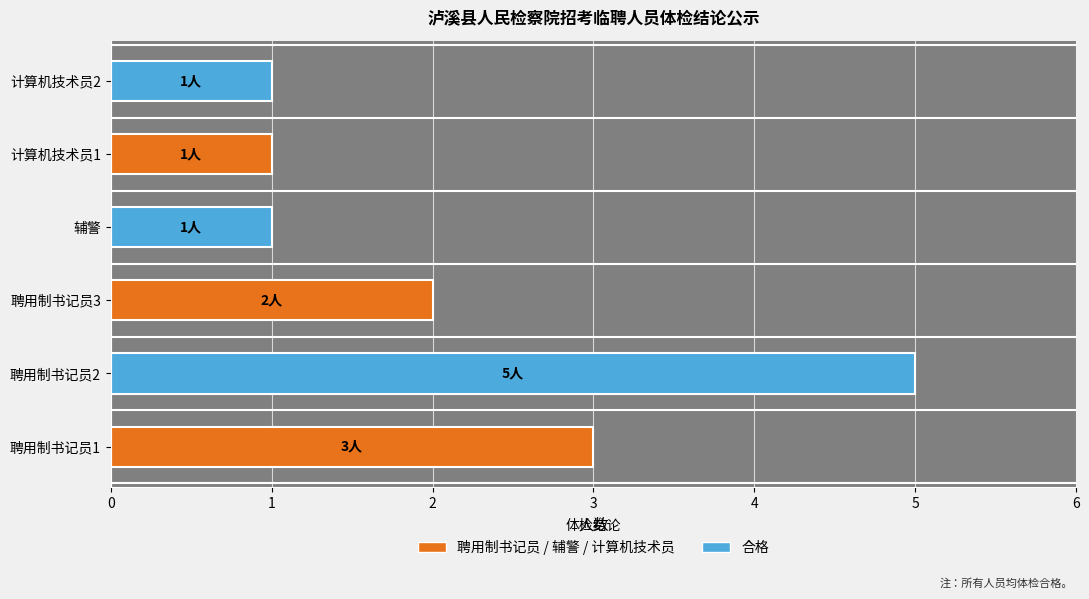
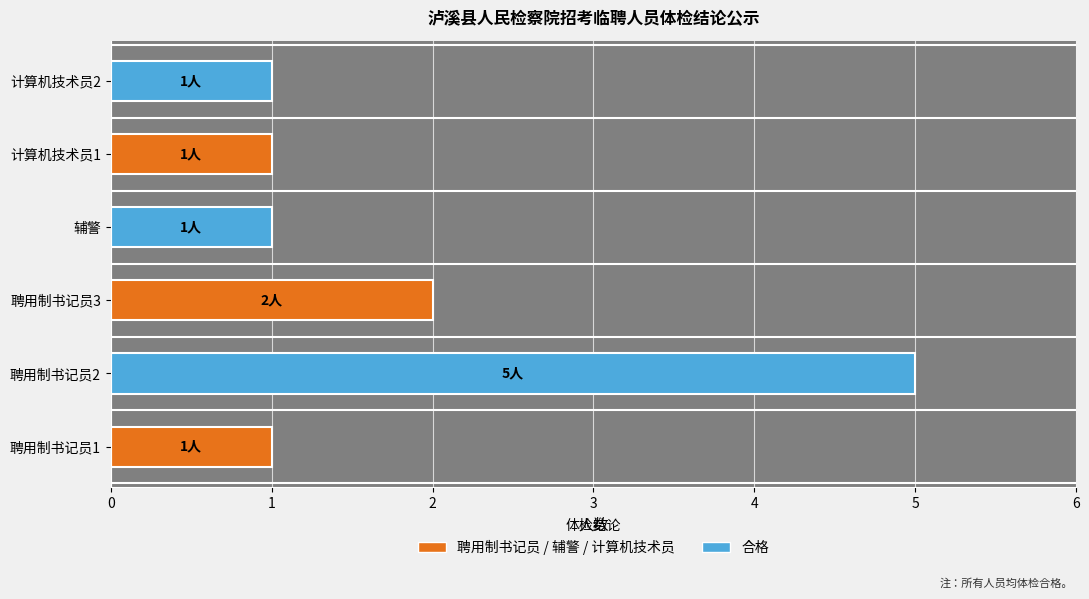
  {
    "计算机技术员2": "1人",
    "计算机技术员1": "1人",
    "辅警": "1人",
    "聘用制书记员3": "2人",
    "聘用制书记员2": "5人",
-   "聘用制书记员1": "3人"
+   "聘用制书记员1": "1人"
  }
